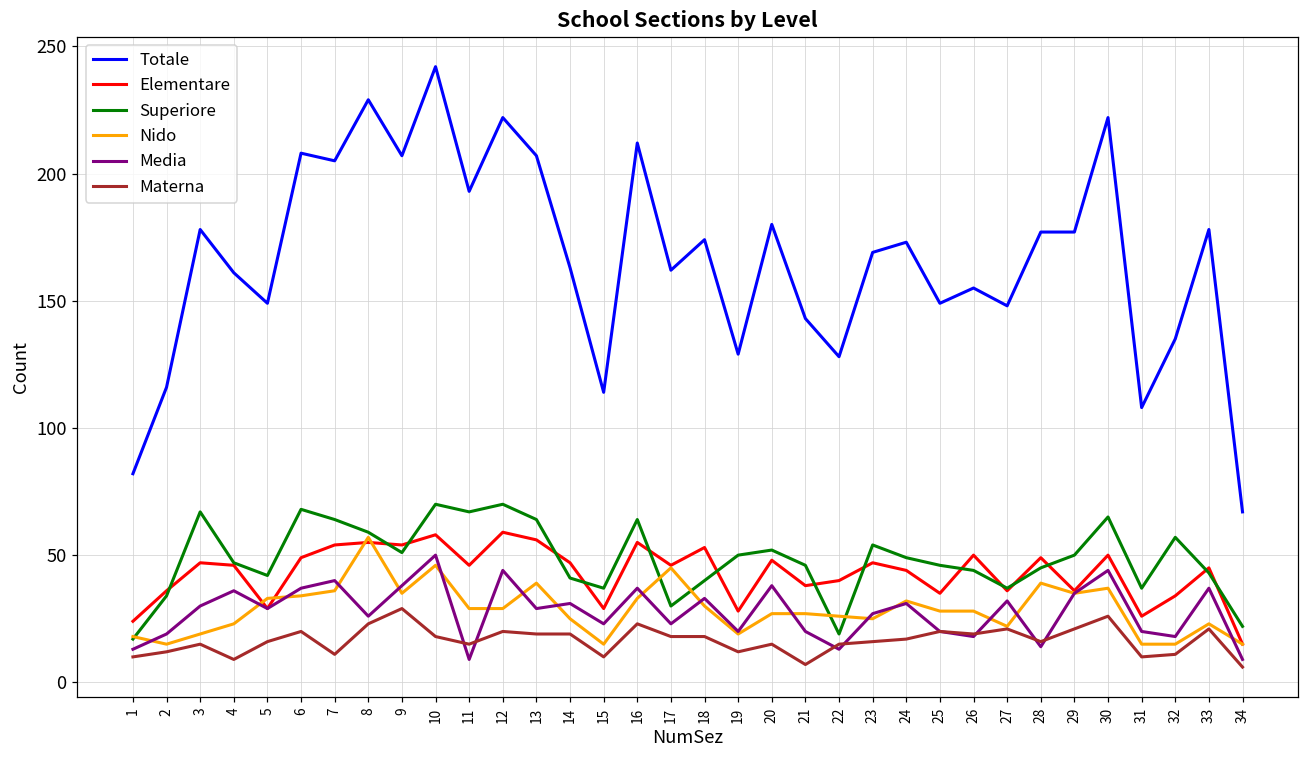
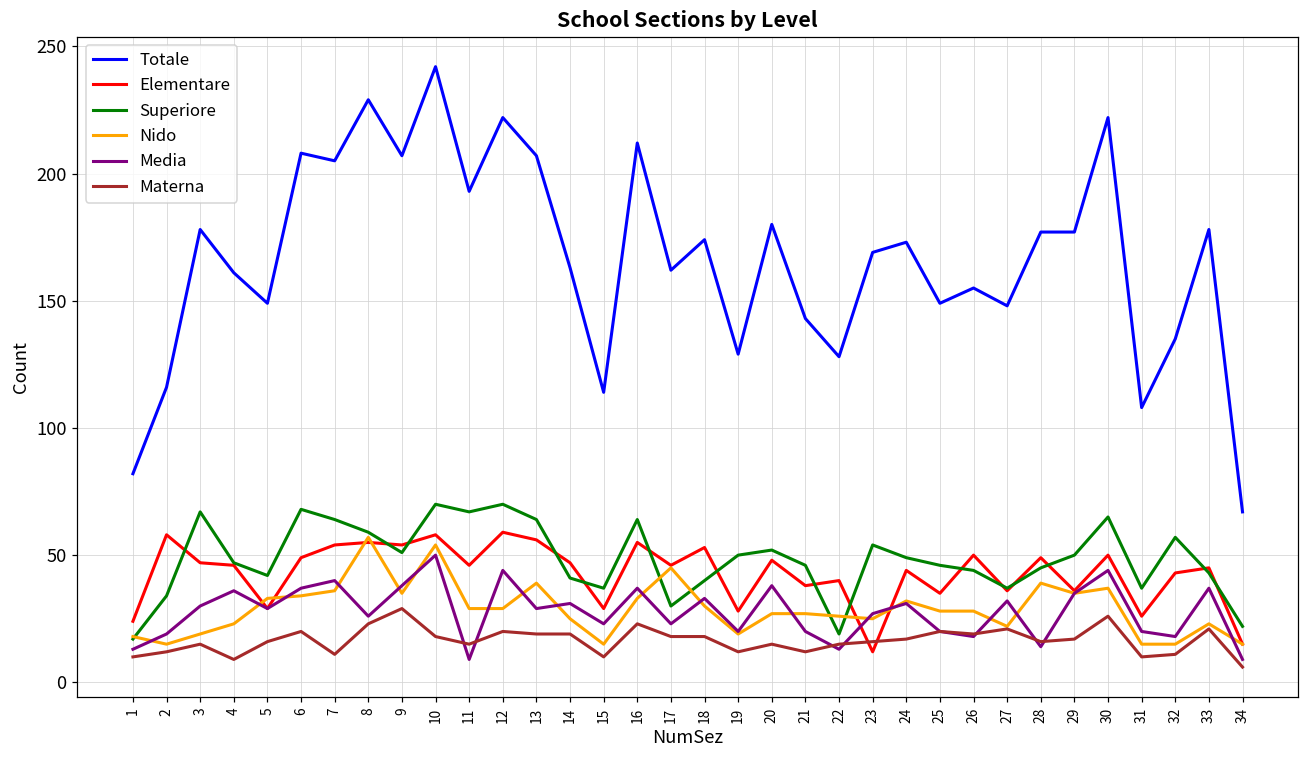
  {
    "Totale": {
      "1": 82,
      "2": 116,
      "3": 178,
      "4": 161,
      "5": 149,
      "6": 208,
      "7": 205,
      "8": 229,
      "9": 207,
      "10": 242,
      "11": 193,
      "12": 222,
      "13": 207,
      "14": 163,
      "15": 114,
      "16": 212,
      "17": 162,
      "18": 174,
      "19": 129,
      "20": 180,
      "21": 143,
      "22": 128,
      "23": 169,
      "24": 173,
      "25": 149,
      "26": 155,
      "27": 148,
      "28": 177,
      "29": 177,
      "30": 222,
      "31": 108,
      "32": 135,
      "33": 178,
      "34": 67
    },
    "Elementare": {
      "1": 24,
-     "2": 36,
+     "2": 58,
      "3": 47,
      "6": 49,
      "7": 54,
      "8": 55,
      "9": 54,
      "10": 58,
      "11": 46,
      "12": 59,
      "13": 56,
      "14": 47,
      "15": 29,
      "16": 55,
      "18": 53,
      "19": 28,
      "20": 48,
      "21": 38,
      "22": 40,
-     "23": 47,
+     "23": 12,
      "24": 44,
      "25": 35,
      "26": 50,
      "28": 49,
      "30": 50,
      "31": 26,
-     "32": 34,
+     "32": 43,
      "33": 45
    },
    "Superiore": {
      "2": 34,
      "3": 67,
      "5": 42,
      "6": 68,
      "7": 64,
      "8": 59,
      "9": 51,
      "10": 70,
      "11": 67,
      "12": 70,
      "13": 64,
      "14": 41,
      "15": 37,
      "16": 64,
      "17": 30,
      "18": 40,
      "19": 50,
      "20": 52,
      "21": 46,
      "22": 19,
      "23": 54,
      "24": 49,
      "25": 46,
      "26": 44,
      "28": 45,
      "29": 50,
      "30": 65,
      "31": 37,
      "32": 57,
      "33": 43,
      "34": 22
    },
    "Nido": {
      "2": 15,
      "3": 19,
      "4": 23,
      "5": 33,
      "6": 34,
      "7": 36,
      "8": 57,
      "9": 35,
-     "10": 46,
+     "10": 54,
      "11": 29,
      "12": 29,
      "13": 39,
      "14": 25,
      "15": 15,
      "16": 33,
      "18": 30,
      "20": 27,
      "21": 27,
      "22": 26,
      "23": 25,
      "25": 28,
      "26": 28,
      "28": 39,
      "30": 37,
      "31": 15,
      "32": 15,
      "33": 23
    },
    "Media": {
      "1": 13,
      "2": 19,
      "3": 30,
      "4": 36,
      "6": 37,
      "7": 40,
      "8": 26,
      "9": 38,
      "10": 50,
      "11": 9,
      "12": 44,
      "13": 29,
      "14": 31,
      "15": 23,
      "16": 37,
      "17": 23,
      "18": 33,
      "20": 38,
      "21": 20,
      "22": 13,
      "23": 27,
      "27": 32,
      "28": 14,
      "30": 44,
      "31": 20,
      "32": 18,
      "33": 37,
      "34": 9
    },
    "Materna": {
      "1": 10,
      "2": 12,
      "3": 15,
      "4": 9,
      "5": 16,
      "6": 20,
      "7": 11,
      "8": 23,
      "9": 29,
      "10": 18,
      "11": 15,
      "12": 20,
      "13": 19,
      "14": 19,
      "15": 10,
      "16": 23,
      "17": 18,
      "18": 18,
      "19": 12,
      "20": 15,
-     "21": 7,
+     "21": 12,
      "22": 15,
      "23": 16,
      "24": 17,
      "28": 16,
-     "29": 21,
+     "29": 17,
      "30": 26,
      "31": 10,
      "32": 11,
      "33": 21,
      "34": 6
    }
  }
